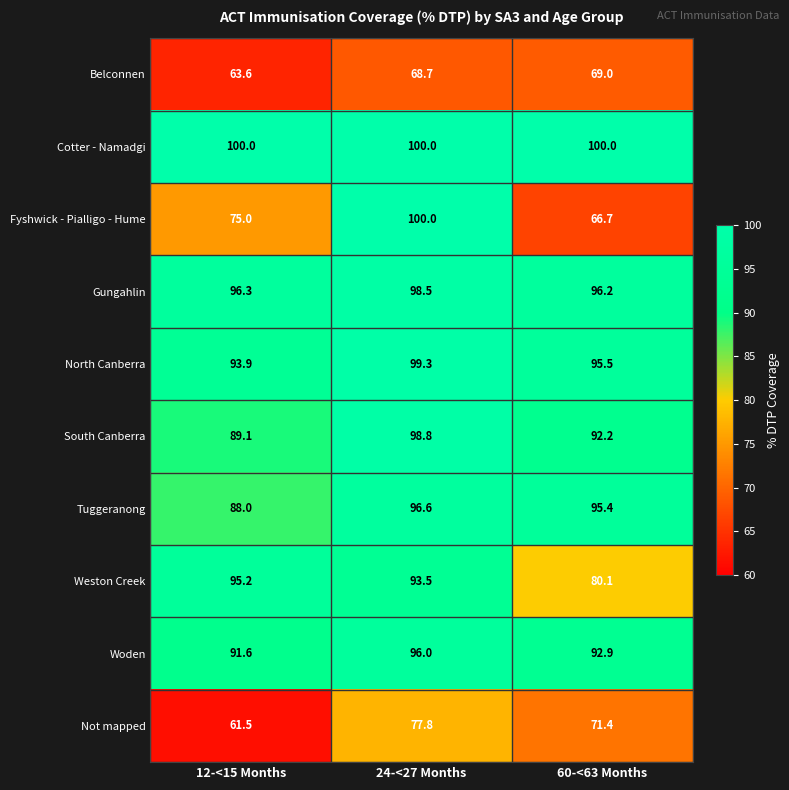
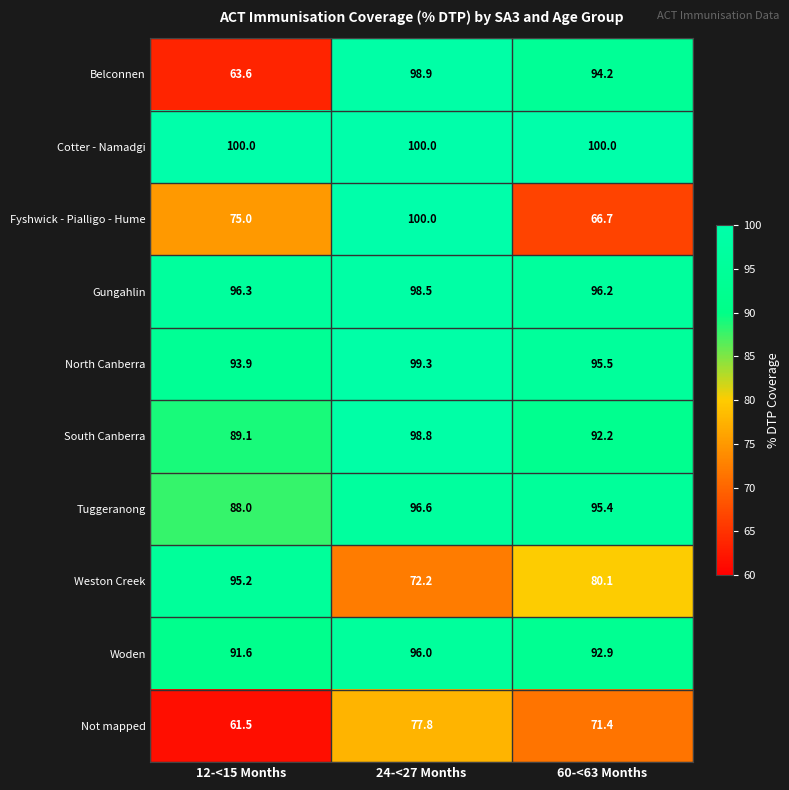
  {
    "Belconnen": {
      "12-<15 Months": 63.6,
-     "24-<27 Months": 68.7,
-     "60-<63 Months": 69.0
+     "24-<27 Months": 98.9,
+     "60-<63 Months": 94.2
    },
    "Cotter - Namadgi": {
      "12-<15 Months": 100.0,
      "24-<27 Months": 100.0,
      "60-<63 Months": 100.0
    },
    "Fyshwick - Pialligo - Hume": {
      "12-<15 Months": 75.0,
      "24-<27 Months": 100.0,
      "60-<63 Months": 66.7
    },
    "Gungahlin": {
      "12-<15 Months": 96.3,
      "24-<27 Months": 98.5,
      "60-<63 Months": 96.2
    },
    "North Canberra": {
      "12-<15 Months": 93.9,
      "24-<27 Months": 99.3,
      "60-<63 Months": 95.5
    },
    "South Canberra": {
      "12-<15 Months": 89.1,
      "24-<27 Months": 98.8,
      "60-<63 Months": 92.2
    },
    "Tuggeranong": {
      "12-<15 Months": 88.0,
      "24-<27 Months": 96.6,
      "60-<63 Months": 95.4
    },
    "Weston Creek": {
      "12-<15 Months": 95.2,
-     "24-<27 Months": 93.5,
+     "24-<27 Months": 72.2,
      "60-<63 Months": 80.1
    },
    "Woden": {
      "12-<15 Months": 91.6,
      "24-<27 Months": 96.0,
      "60-<63 Months": 92.9
    },
    "Not mapped": {
      "12-<15 Months": 61.5,
      "24-<27 Months": 77.8,
      "60-<63 Months": 71.4
    }
  }
